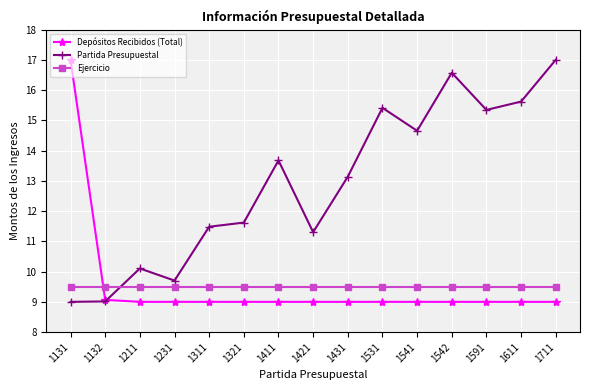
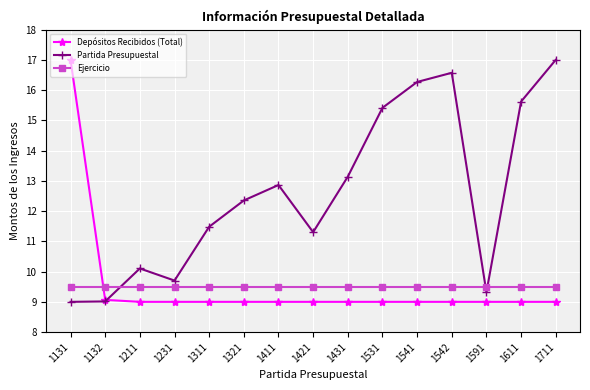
  {
    "Depósitos Recibidos (Total)": {
      "1211": 9.0,
      "1231": 9.0,
      "1311": 9.0,
      "1321": 9.0,
      "1411": 9.0,
      "1421": 9.0,
      "1431": 9.0,
      "1531": 9.0,
      "1541": 9.0,
      "1542": 9.0,
      "1591": 9.0,
      "1611": 9.0,
      "1711": 9.0
    },
    "Partida Presupuestal": {
      "1131": 9.0,
      "1211": 10.1,
      "1231": 9.7,
      "1311": 11.5,
-     "1321": 11.6,
-     "1411": 13.7,
+     "1321": 12.4,
+     "1411": 12.9,
      "1421": 11.3,
      "1431": 13.1,
      "1531": 15.4,
-     "1541": 14.7,
+     "1541": 16.3,
      "1542": 16.6,
-     "1591": 15.3,
+     "1591": 9.3,
      "1611": 15.6,
      "1711": 17.0
    },
    "Ejercicio": {
      "1131": 9.5,
      "1132": 9.5,
      "1211": 9.5,
      "1231": 9.5,
      "1311": 9.5,
      "1321": 9.5,
      "1411": 9.5,
      "1421": 9.5,
      "1431": 9.5,
      "1531": 9.5,
      "1541": 9.5,
      "1542": 9.5,
      "1591": 9.5,
      "1611": 9.5,
      "1711": 9.5
    }
  }
